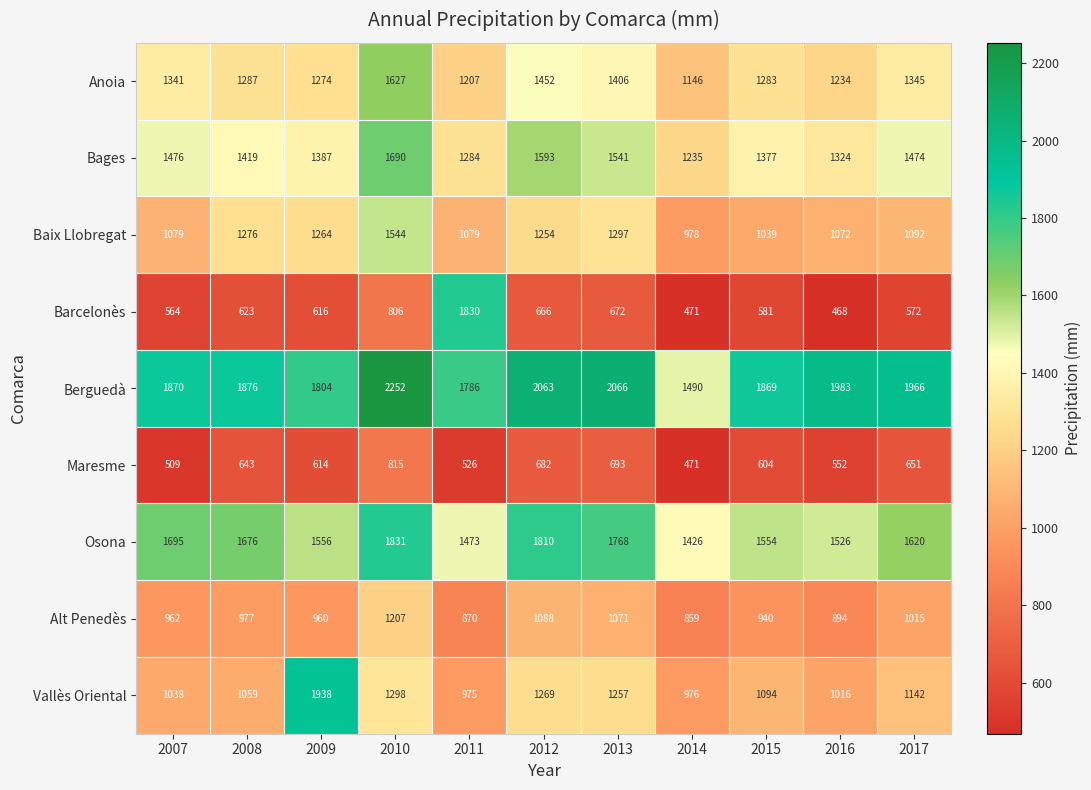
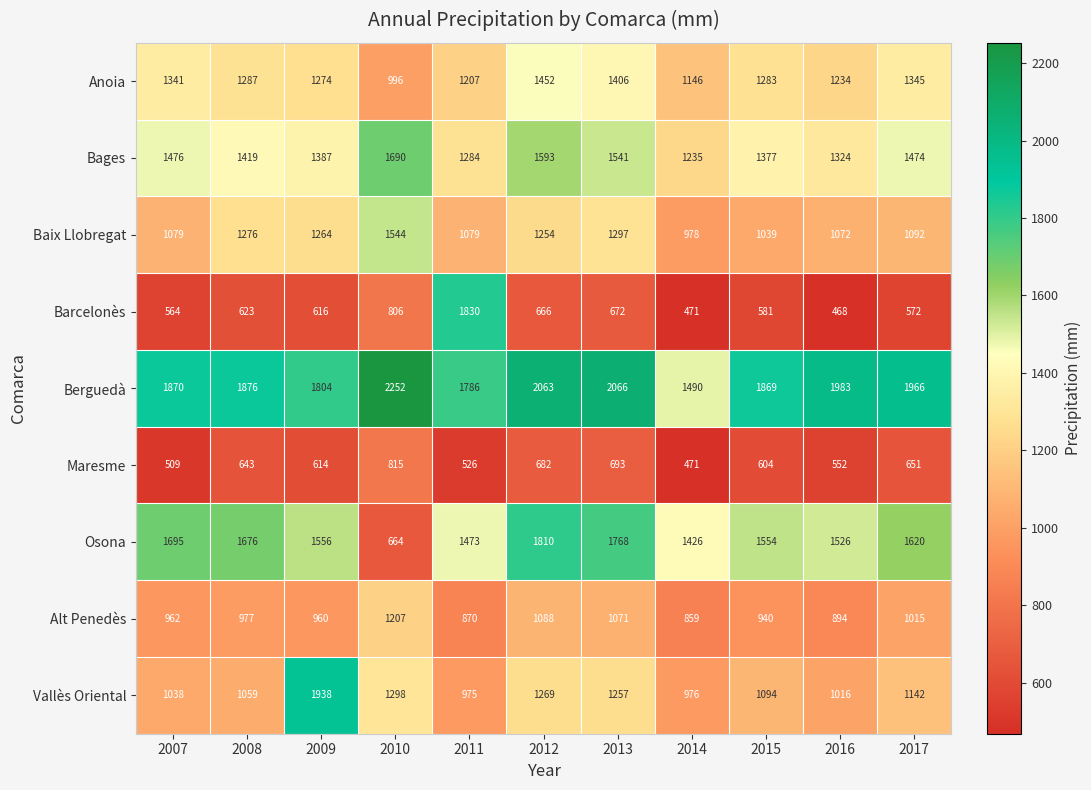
  {
    "Anoia": {
      "2007": 1341,
      "2008": 1287,
      "2009": 1274,
-     "2010": 1627,
+     "2010": 996,
      "2011": 1207,
      "2012": 1452,
      "2013": 1406,
      "2014": 1146,
      "2015": 1283,
      "2016": 1234,
      "2017": 1345
    },
    "Bages": {
      "2007": 1476,
      "2008": 1419,
      "2009": 1387,
      "2010": 1690,
      "2011": 1284,
      "2012": 1593,
      "2013": 1541,
      "2014": 1235,
      "2015": 1377,
      "2016": 1324,
      "2017": 1474
    },
    "Baix Llobregat": {
      "2007": 1079,
      "2008": 1276,
      "2009": 1264,
      "2010": 1544,
      "2011": 1079,
      "2012": 1254,
      "2013": 1297,
      "2014": 978,
      "2015": 1039,
      "2016": 1072,
      "2017": 1092
    },
    "Barcelonès": {
      "2007": 564,
      "2008": 623,
      "2009": 616,
      "2010": 806,
      "2011": 1830,
      "2012": 666,
      "2013": 672,
      "2014": 471,
      "2015": 581,
      "2016": 468,
      "2017": 572
    },
    "Berguedà": {
      "2007": 1870,
      "2008": 1876,
      "2009": 1804,
      "2010": 2252,
      "2011": 1786,
      "2012": 2063,
      "2013": 2066,
      "2014": 1490,
      "2015": 1869,
      "2016": 1983,
      "2017": 1966
    },
    "Maresme": {
      "2007": 509,
      "2008": 643,
      "2009": 614,
      "2010": 815,
      "2011": 526,
      "2012": 682,
      "2013": 693,
      "2014": 471,
      "2015": 604,
      "2016": 552,
      "2017": 651
    },
    "Osona": {
      "2007": 1695,
      "2008": 1676,
      "2009": 1556,
-     "2010": 1831,
+     "2010": 664,
      "2011": 1473,
      "2012": 1810,
      "2013": 1768,
      "2014": 1426,
      "2015": 1554,
      "2016": 1526,
      "2017": 1620
    },
    "Alt Penedès": {
      "2007": 962,
      "2008": 977,
      "2009": 960,
      "2010": 1207,
      "2011": 870,
      "2012": 1088,
      "2013": 1071,
      "2014": 859,
      "2015": 940,
      "2016": 894,
      "2017": 1015
    },
    "Vallès Oriental": {
      "2007": 1038,
      "2008": 1059,
      "2009": 1938,
      "2010": 1298,
      "2011": 975,
      "2012": 1269,
      "2013": 1257,
      "2014": 976,
      "2015": 1094,
      "2016": 1016,
      "2017": 1142
    }
  }
